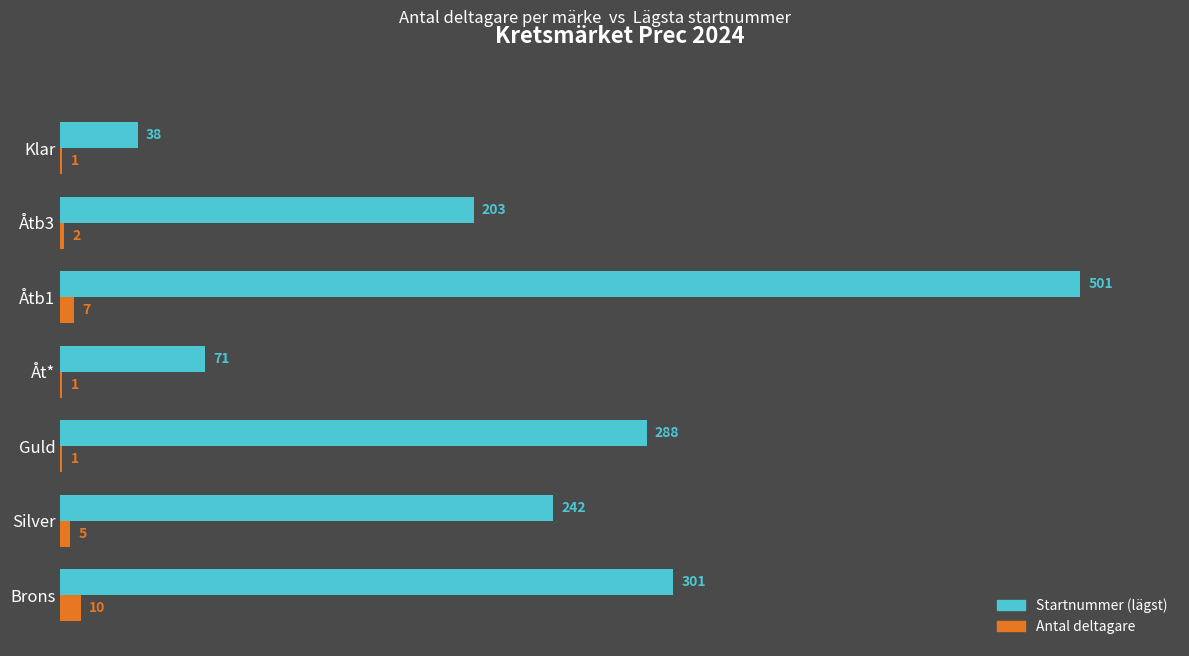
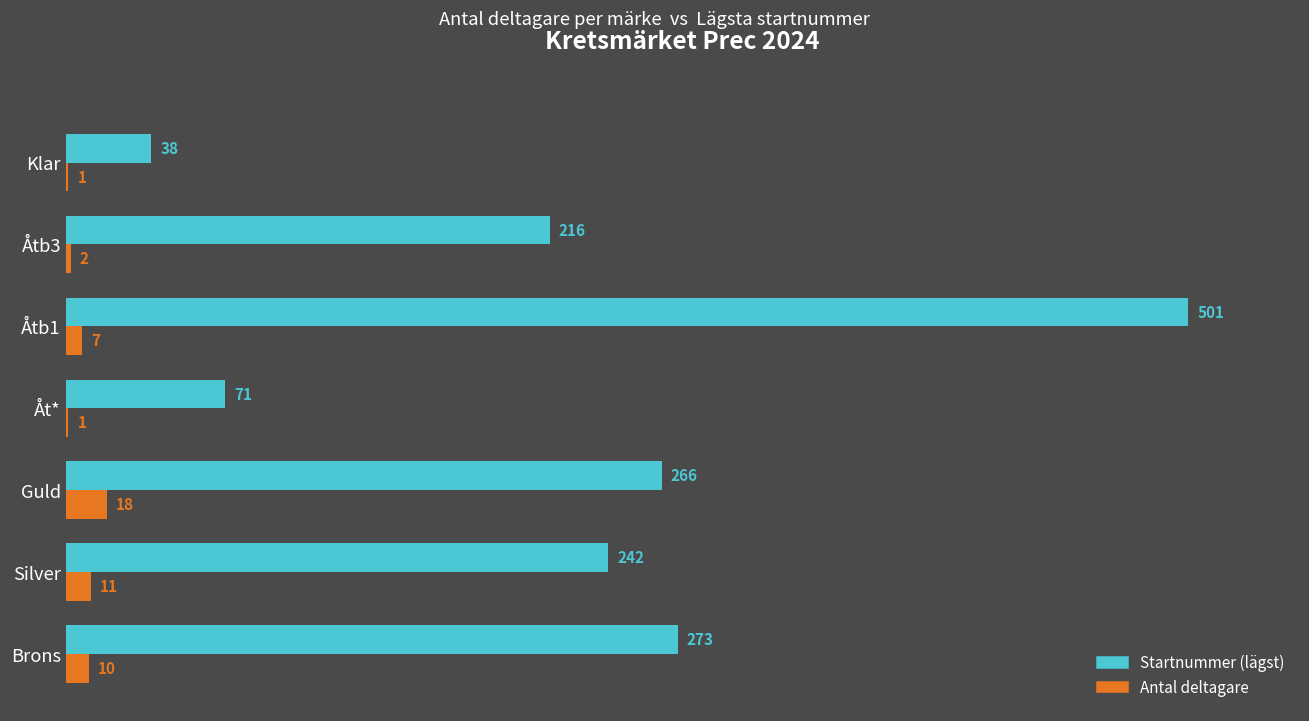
  {
    "Startnummer (lägst)": {
      "Klar": 38,
-     "Åtb3": 203,
+     "Åtb3": 216,
      "Åtb1": 501,
      "Åt*": 71,
-     "Guld": 288,
+     "Guld": 266,
      "Silver": 242,
-     "Brons": 301
+     "Brons": 273
    },
    "Antal deltagare": {
      "Klar": 1,
      "Åtb3": 2,
      "Åtb1": 7,
      "Åt*": 1,
-     "Guld": 1,
-     "Silver": 5,
+     "Guld": 18,
+     "Silver": 11,
      "Brons": 10
    }
  }
